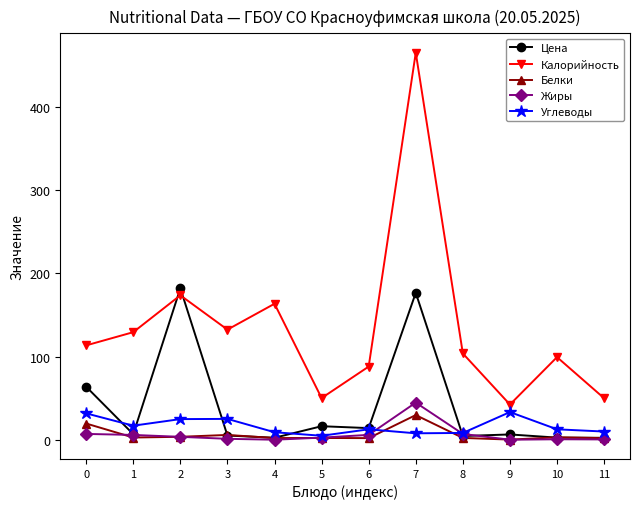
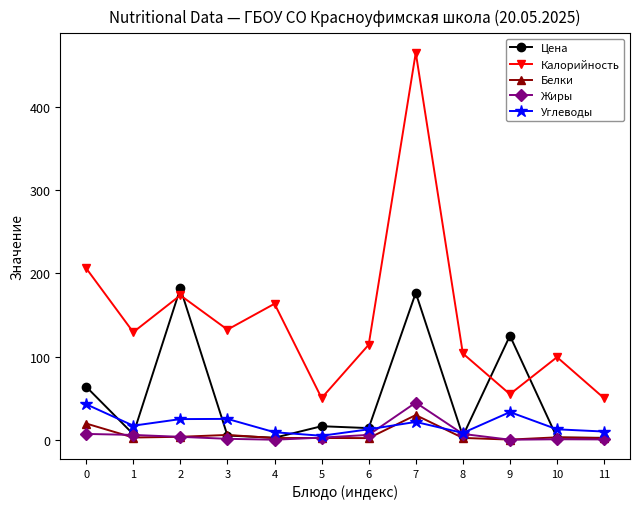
  {
    "Цена": {
      "0": 60,
      "2": 180,
      "5": 20,
      "7": 180,
-     "9": 10
+     "9": 120
    },
    "Калорийность": {
-     "0": 110,
+     "0": 210,
      "1": 130,
      "2": 170,
      "3": 130,
      "4": 160,
      "5": 50,
-     "6": 90,
+     "6": 110,
      "7": 470,
      "8": 100,
-     "9": 40,
+     "9": 50,
      "10": 100,
      "11": 50
    },
    "Белки": {
      "0": 20,
      "1": 0,
      "6": 0,
      "7": 30
    },
    "Жиры": {
      "0": 10,
      "3": 0,
      "6": 10,
      "7": 40
    },
    "Углеводы": {
-     "0": 30,
+     "0": 40,
      "1": 20,
      "2": 20,
      "3": 30,
      "4": 10,
-     "7": 10,
+     "7": 20,
      "9": 30,
      "10": 10,
      "11": 10
    }
  }
